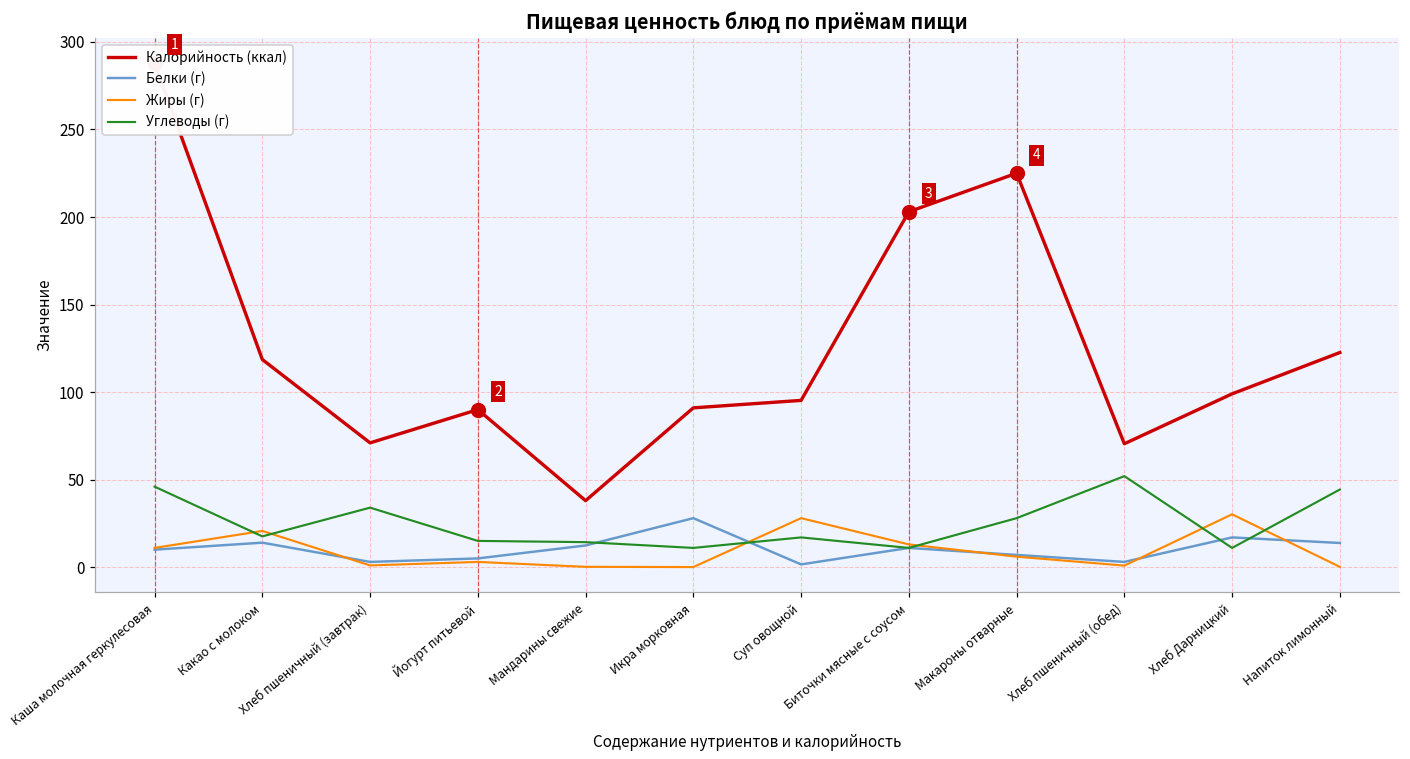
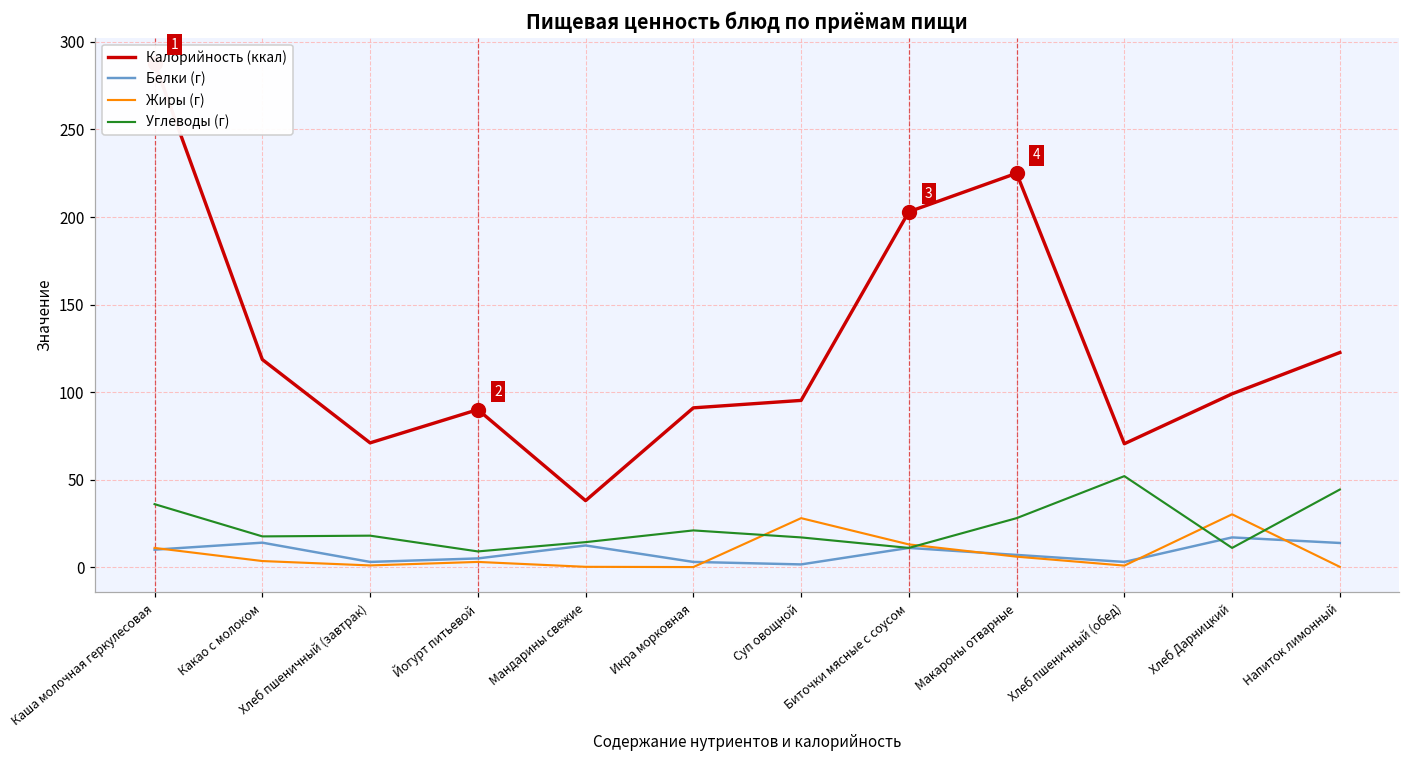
  {
    "Белки (г)": {
      "Какао с молоком": 14,
      "Хлеб пшеничный (завтрак)": 3,
      "Йогурт питьевой": 5,
      "Мандарины свежие": 12,
-     "Икра морковная": 28,
+     "Икра морковная": 3,
      "Суп овощной": 2,
      "Хлеб пшеничный (обед)": 3,
      "Хлеб Дарницкий": 17,
      "Напиток лимонный": 14
    },
    "Жиры (г)": {
-     "Какао с молоком": 21,
+     "Какао с молоком": 4,
      "Хлеб пшеничный (завтрак)": 1,
      "Йогурт питьевой": 3,
      "Мандарины свежие": 0,
      "Икра морковная": 0,
      "Суп овощной": 28,
      "Биточки мясные с соусом": 13,
      "Хлеб пшеничный (обед)": 1,
      "Хлеб Дарницкий": 30,
      "Напиток лимонный": 0
    },
    "Углеводы (г)": {
-     "Каша молочная геркулесовая": 46,
+     "Каша молочная геркулесовая": 36,
      "Какао с молоком": 18,
-     "Хлеб пшеничный (завтрак)": 34,
-     "Йогурт питьевой": 15,
+     "Хлеб пшеничный (завтрак)": 18,
+     "Йогурт питьевой": 9,
      "Мандарины свежие": 14,
-     "Икра морковная": 11,
+     "Икра морковная": 21,
      "Суп овощной": 17,
      "Макароны отварные": 28,
      "Хлеб пшеничный (обед)": 52,
      "Хлеб Дарницкий": 11,
      "Напиток лимонный": 44
    }
  }
